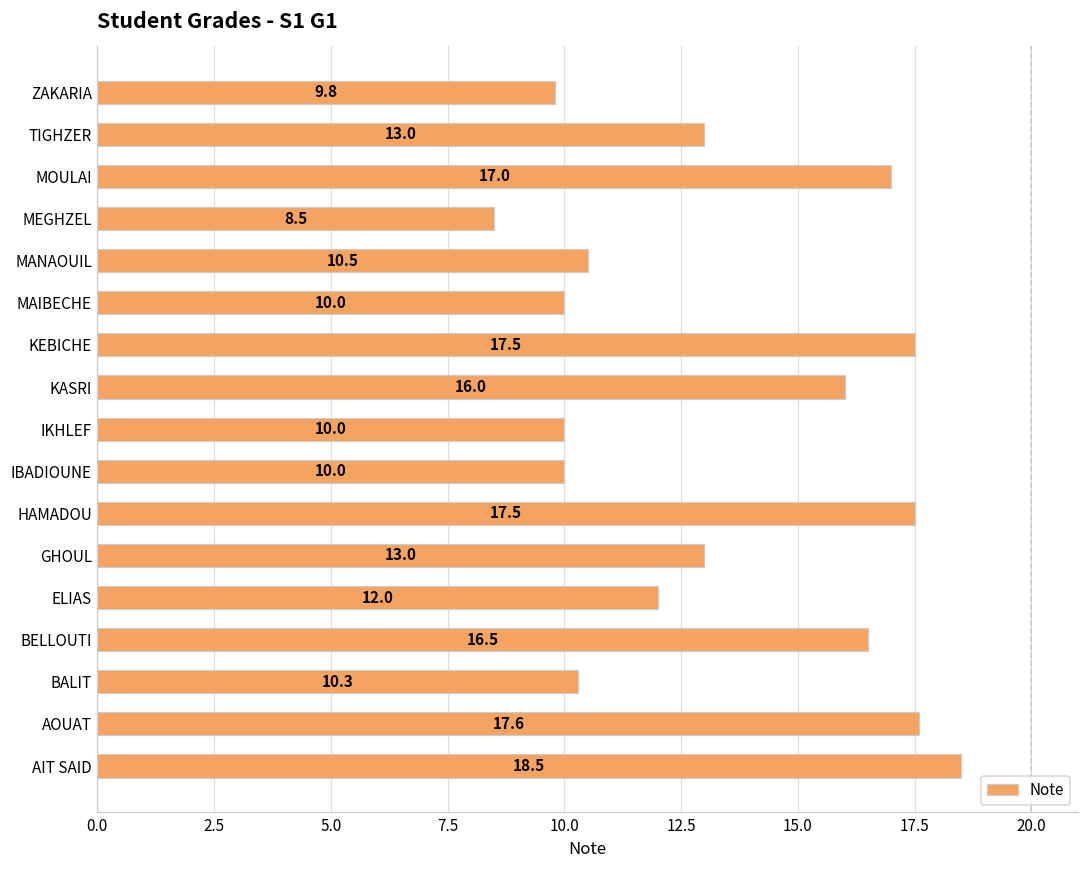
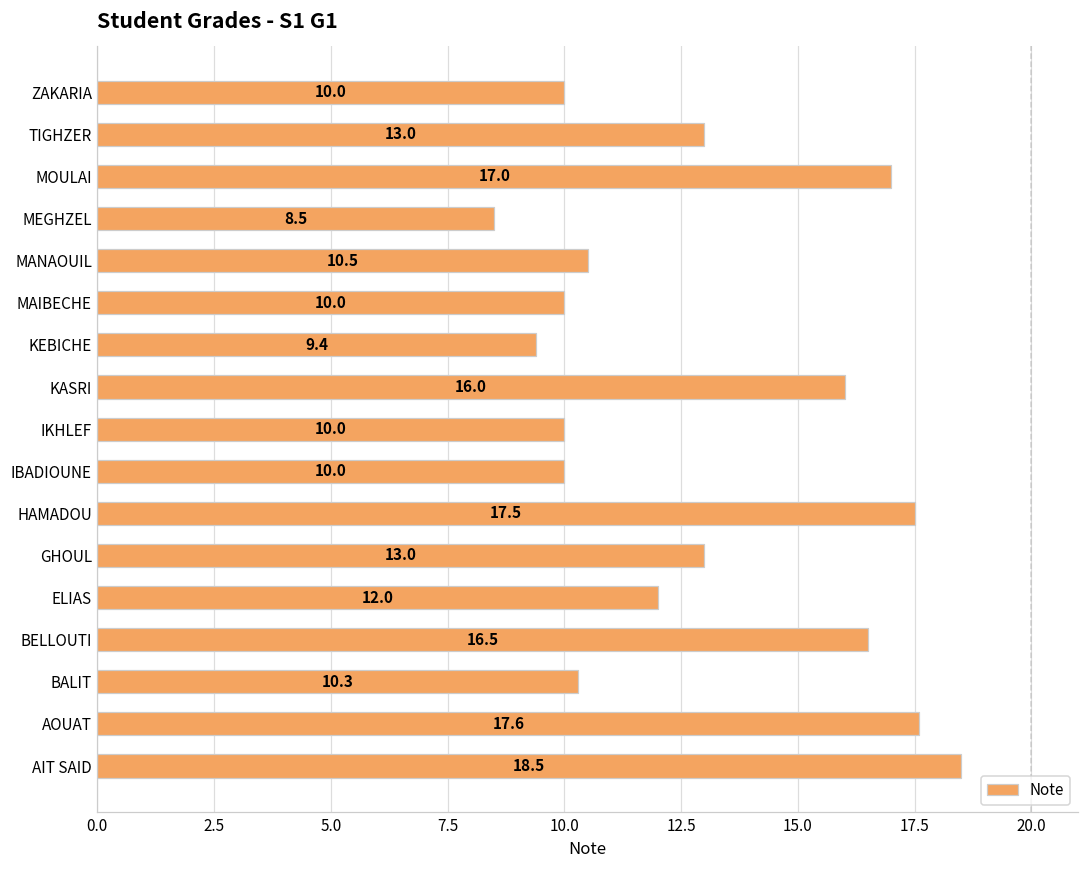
  {
-   "ZAKARIA": 9.8,
+   "ZAKARIA": 10.0,
    "TIGHZER": 13.0,
    "MOULAI": 17.0,
    "MEGHZEL": 8.5,
    "MANAOUIL": 10.5,
    "MAIBECHE": 10.0,
-   "KEBICHE": 17.5,
+   "KEBICHE": 9.4,
    "KASRI": 16.0,
    "IKHLEF": 10.0,
    "IBADIOUNE": 10.0,
    "HAMADOU": 17.5,
    "GHOUL": 13.0,
    "ELIAS": 12.0,
    "BELLOUTI": 16.5,
    "BALIT": 10.3,
    "AOUAT": 17.6,
    "AIT SAID": 18.5
  }
